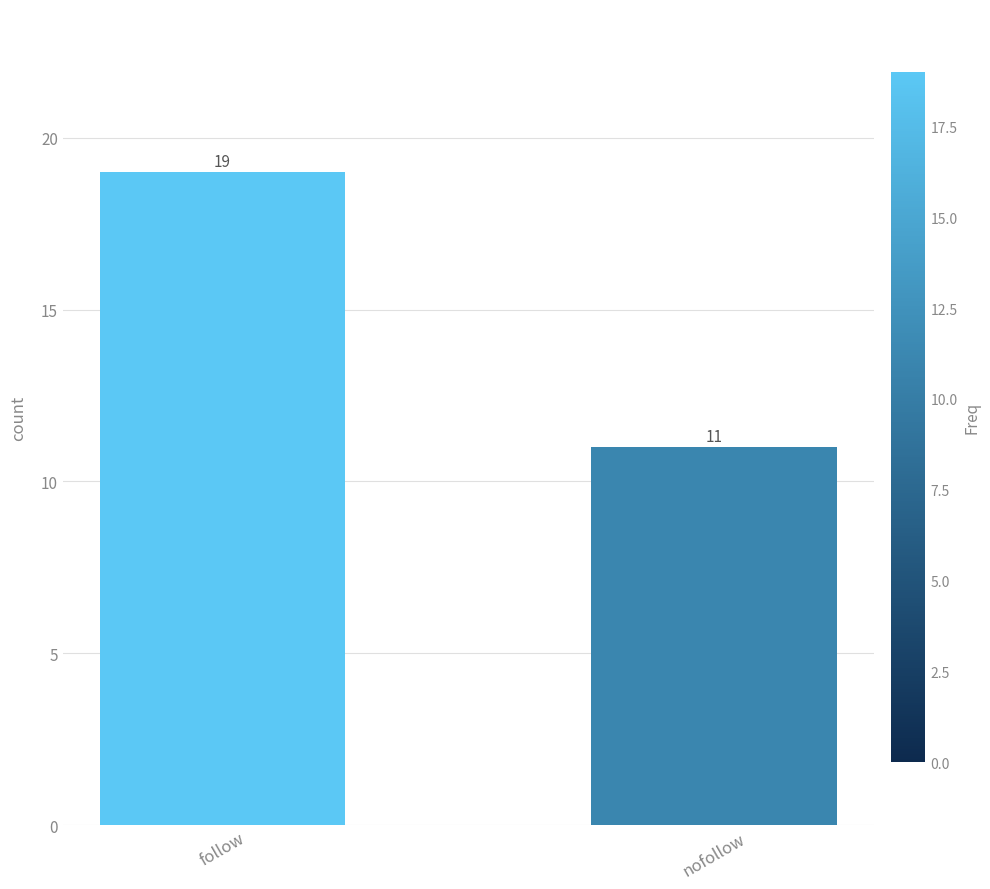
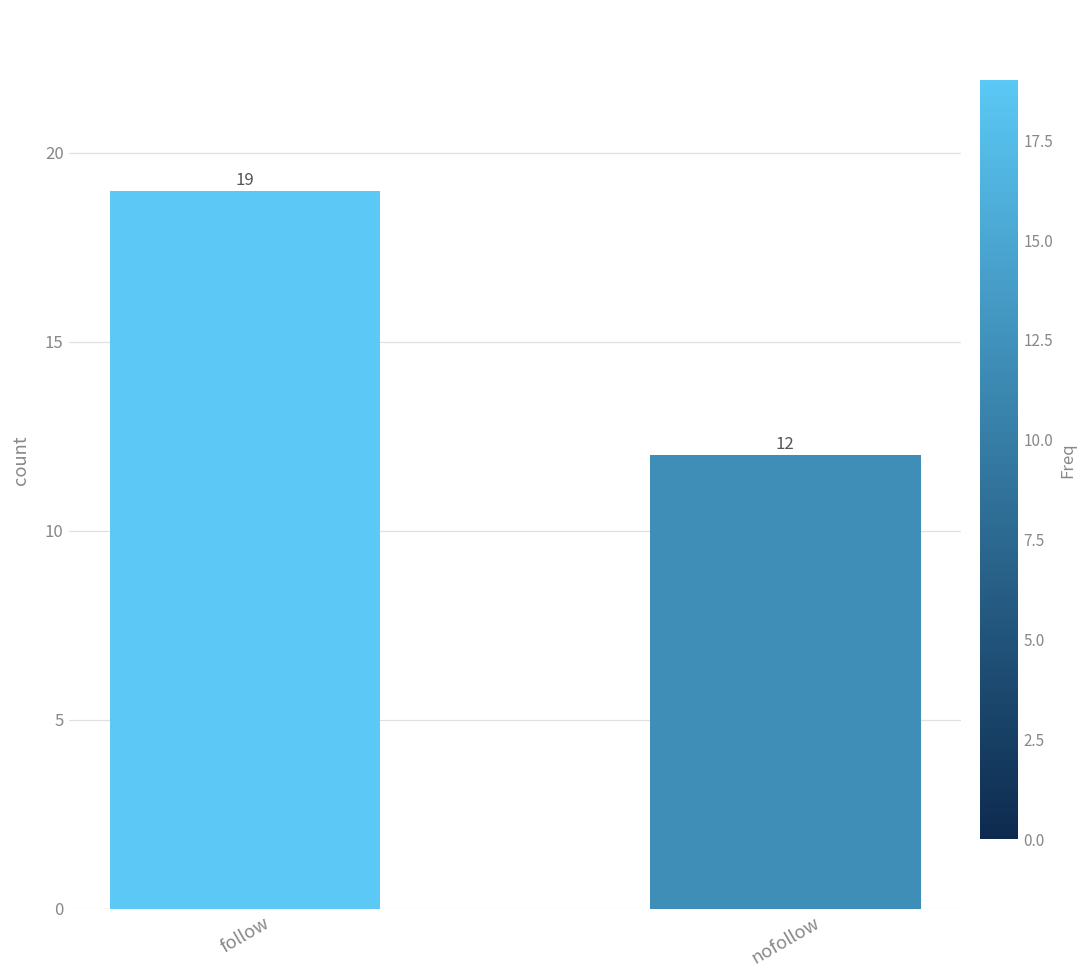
  {
    "follow": 19,
-   "nofollow": 11
+   "nofollow": 12
  }
